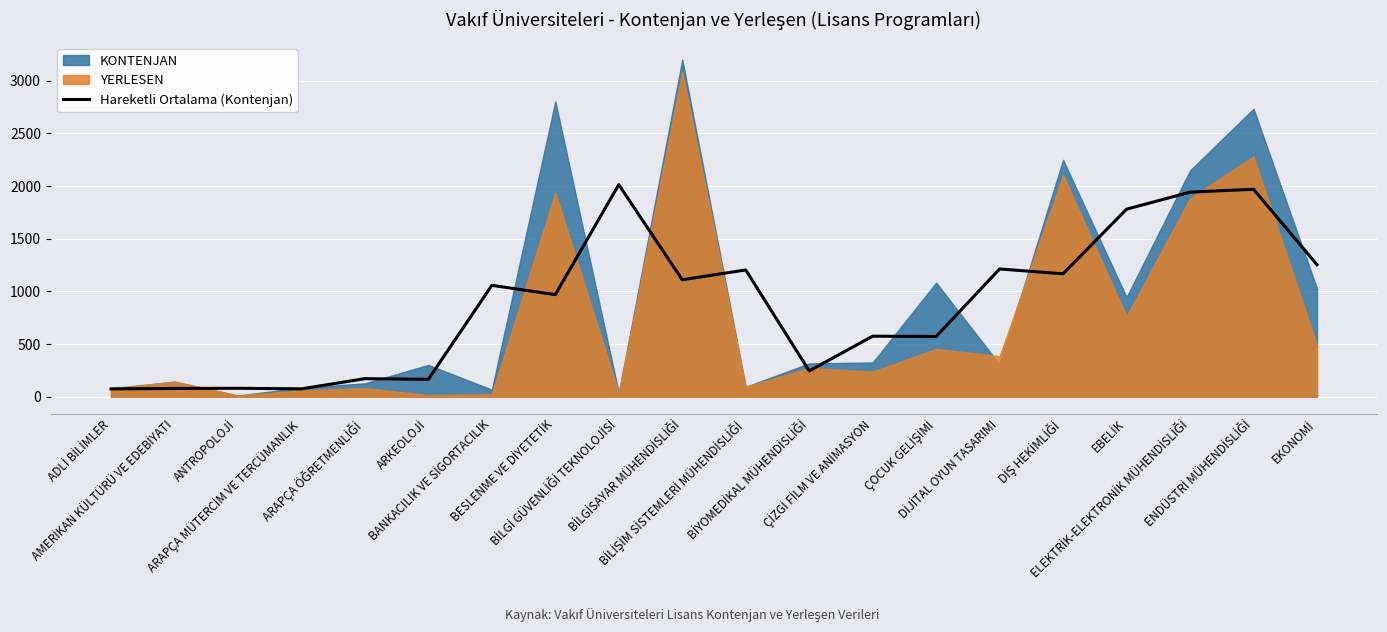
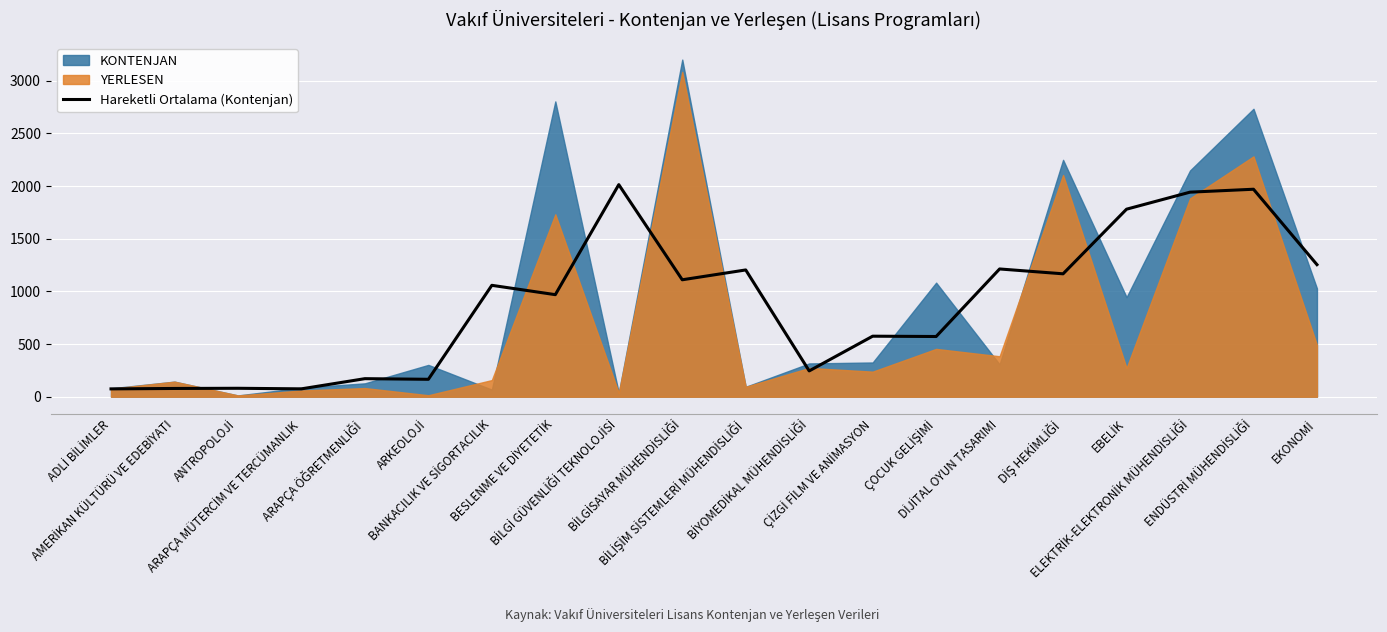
  {
    "Hareketli Ortalama (Kontenjan)": {
      "AMERİKAN KÜLTÜRÜ VE EDEBİYATI": 80,
      "ANTROPOLOJİ": 80,
      "ARAPÇA ÖĞRETMENLİĞİ": 170,
      "ARKEOLOJİ": 170,
      "BANKACILIK VE SİGORTACILIK": 1060,
      "BESLENME VE DİYETETİK": 970,
      "BİLGİ GÜVENLİĞİ TEKNOLOJİSİ": 2010,
      "BİLGİSAYAR MÜHENDİSLİĞİ": 1110,
      "BİLİŞİM SİSTEMLERİ MÜHENDİSLİĞİ": 1200,
      "BİYOMEDİKAL MÜHENDİSLİĞİ": 250,
      "ÇİZGİ FİLM VE ANİMASYON": 570,
      "ÇOCUK GELİŞİMİ": 570,
      "DİJİTAL OYUN TASARIMI": 1210,
      "DİŞ HEKİMLİĞİ": 1170,
      "EBELİK": 1780,
      "ELEKTRİK-ELEKTRONİK MÜHENDİSLİĞİ": 1940,
      "ENDÜSTRİ MÜHENDİSLİĞİ": 1970,
      "EKONOMİ": 1250
    },
    "KONTENJAN": {
      "ARAPÇA ÖĞRETMENLİĞİ": 130,
      "ARKEOLOJİ": 300,
      "BANKACILIK VE SİGORTACILIK": 70,
      "BESLENME VE DİYETETİK": 2800,
      "BİLGİSAYAR MÜHENDİSLİĞİ": 3200,
      "BİYOMEDİKAL MÜHENDİSLİĞİ": 320,
      "ÇİZGİ FİLM VE ANİMASYON": 330,
      "ÇOCUK GELİŞİMİ": 1080,
      "DİJİTAL OYUN TASARIMI": 310,
      "DİŞ HEKİMLİĞİ": 2250,
      "EBELİK": 950,
      "ELEKTRİK-ELEKTRONİK MÜHENDİSLİĞİ": 2150,
      "ENDÜSTRİ MÜHENDİSLİĞİ": 2730,
      "EKONOMİ": 1030
    },
    "YERLESEN": {
      "ARAPÇA ÖĞRETMENLİĞİ": 80,
-     "BANKACILIK VE SİGORTACILIK": 20,
-     "BESLENME VE DİYETETİK": 1940,
+     "BANKACILIK VE SİGORTACILIK": 160,
+     "BESLENME VE DİYETETİK": 1730,
      "BİLGİSAYAR MÜHENDİSLİĞİ": 3080,
      "BİYOMEDİKAL MÜHENDİSLİĞİ": 270,
      "ÇİZGİ FİLM VE ANİMASYON": 240,
      "ÇOCUK GELİŞİMİ": 450,
      "DİJİTAL OYUN TASARIMI": 380,
      "DİŞ HEKİMLİĞİ": 2110,
-     "EBELİK": 760,
+     "EBELİK": 270,
      "ELEKTRİK-ELEKTRONİK MÜHENDİSLİĞİ": 1880,
      "ENDÜSTRİ MÜHENDİSLİĞİ": 2280,
      "EKONOMİ": 490
    }
  }
